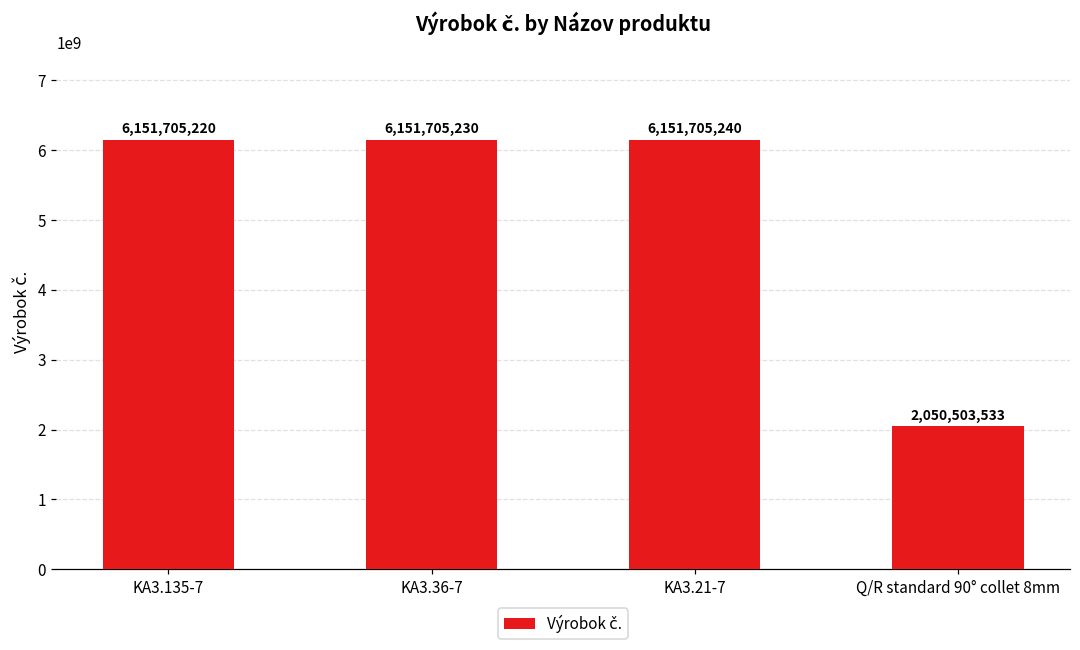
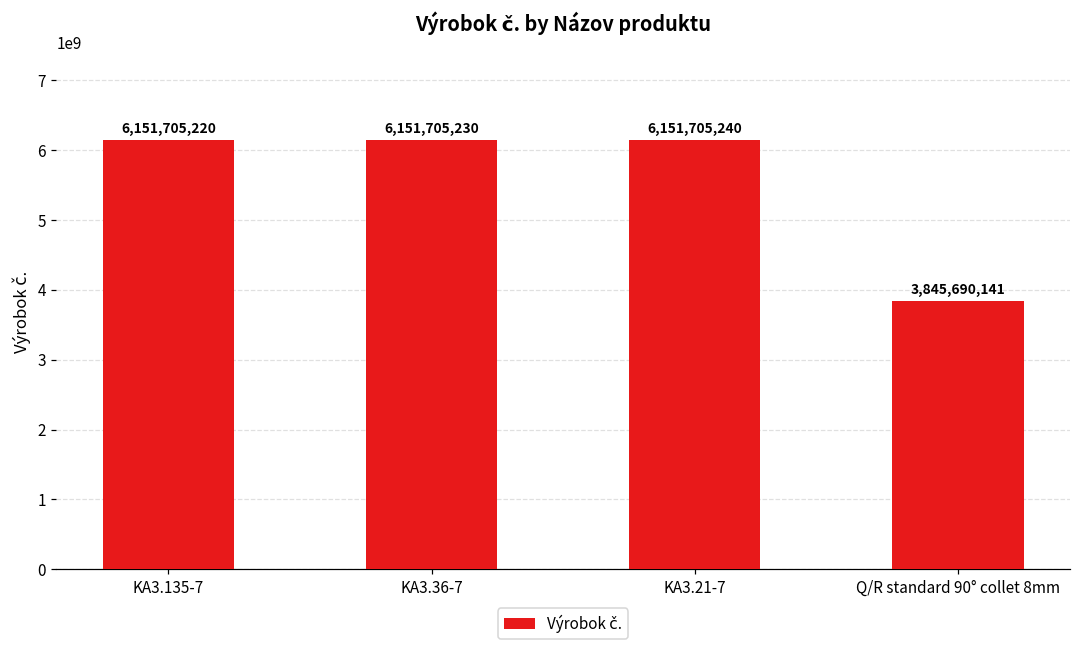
  {
    "KA3.135-7": "6,151,705,220",
    "KA3.36-7": "6,151,705,230",
    "KA3.21-7": "6,151,705,240",
-   "Q/R standard 90° collet 8mm": "2,050,503,533"
+   "Q/R standard 90° collet 8mm": "3,845,690,141"
  }
